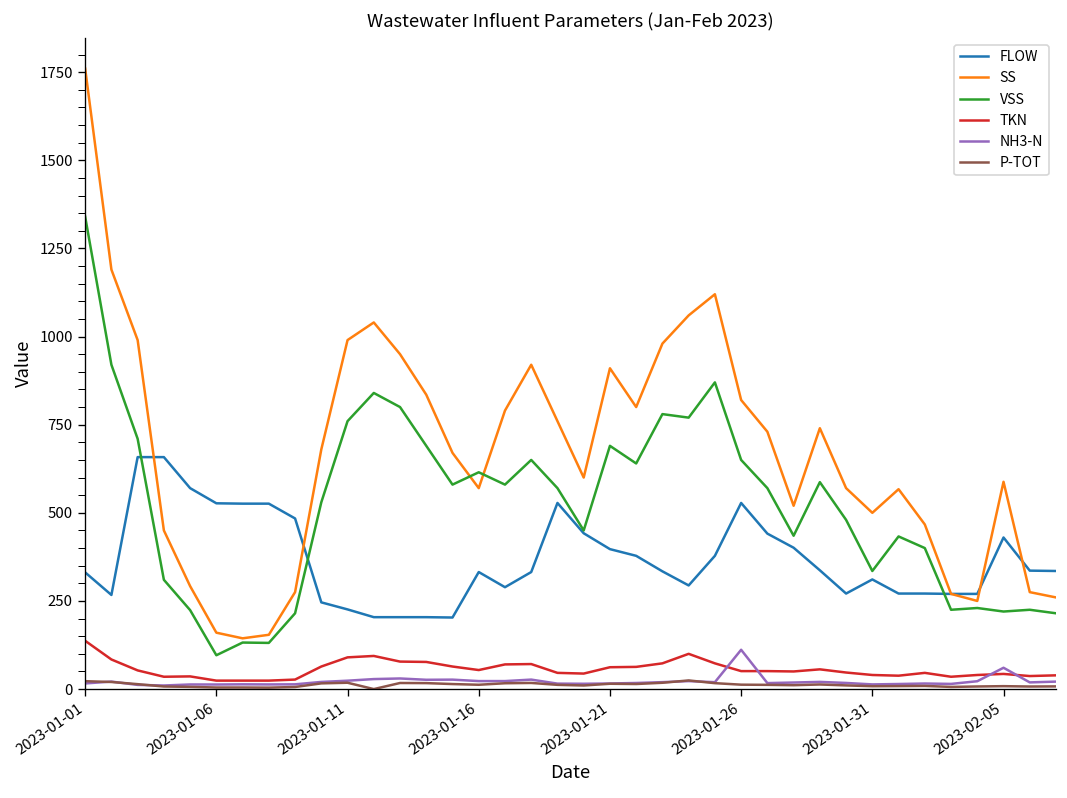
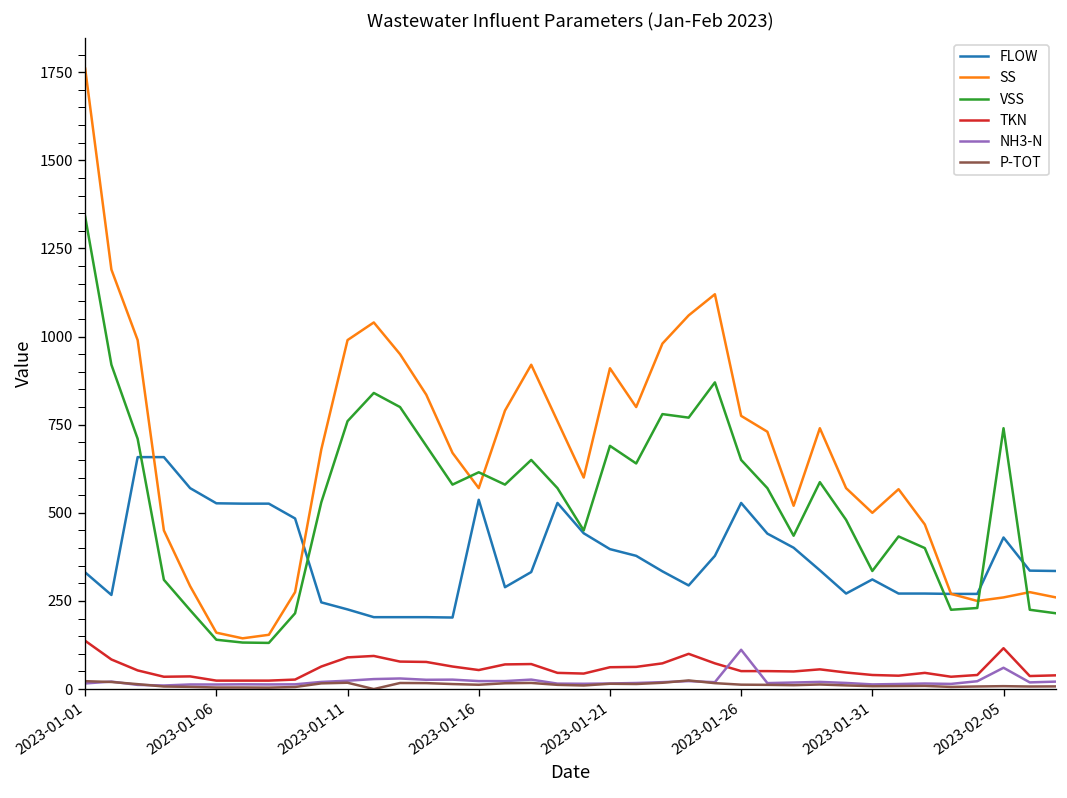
  {
    "FLOW": {
      "2023-01-01": 330,
      "2023-01-06": 530,
      "2023-01-11": 230,
-     "2023-01-16": 330,
+     "2023-01-16": 540,
      "2023-01-21": 400,
      "2023-01-26": 530,
      "2023-01-31": 310,
      "2023-02-05": 430
    },
    "SS": {
      "2023-01-01": 1760,
      "2023-01-06": 160,
      "2023-01-11": 990,
      "2023-01-16": 570,
      "2023-01-21": 910,
-     "2023-01-26": 820,
+     "2023-01-26": 780,
      "2023-01-31": 500,
-     "2023-02-05": 590
+     "2023-02-05": 260
    },
    "VSS": {
      "2023-01-01": 1340,
-     "2023-01-06": 100,
+     "2023-01-06": 140,
      "2023-01-11": 760,
      "2023-01-16": 620,
      "2023-01-21": 690,
      "2023-01-26": 650,
      "2023-01-31": 340,
-     "2023-02-05": 220
+     "2023-02-05": 740
    },
    "TKN": {
      "2023-01-01": 140,
      "2023-01-06": 20,
      "2023-01-11": 90,
      "2023-01-16": 50,
      "2023-01-21": 60,
      "2023-01-26": 50,
      "2023-01-31": 40,
-     "2023-02-05": 40
+     "2023-02-05": 120
    },
    "NH3-N": {
      "2023-01-16": 20,
      "2023-01-26": 110,
      "2023-02-05": 60
    },
    "P-TOT": {
      "2023-01-16": 10,
      "2023-01-26": 10,
      "2023-02-05": 10
    }
  }
